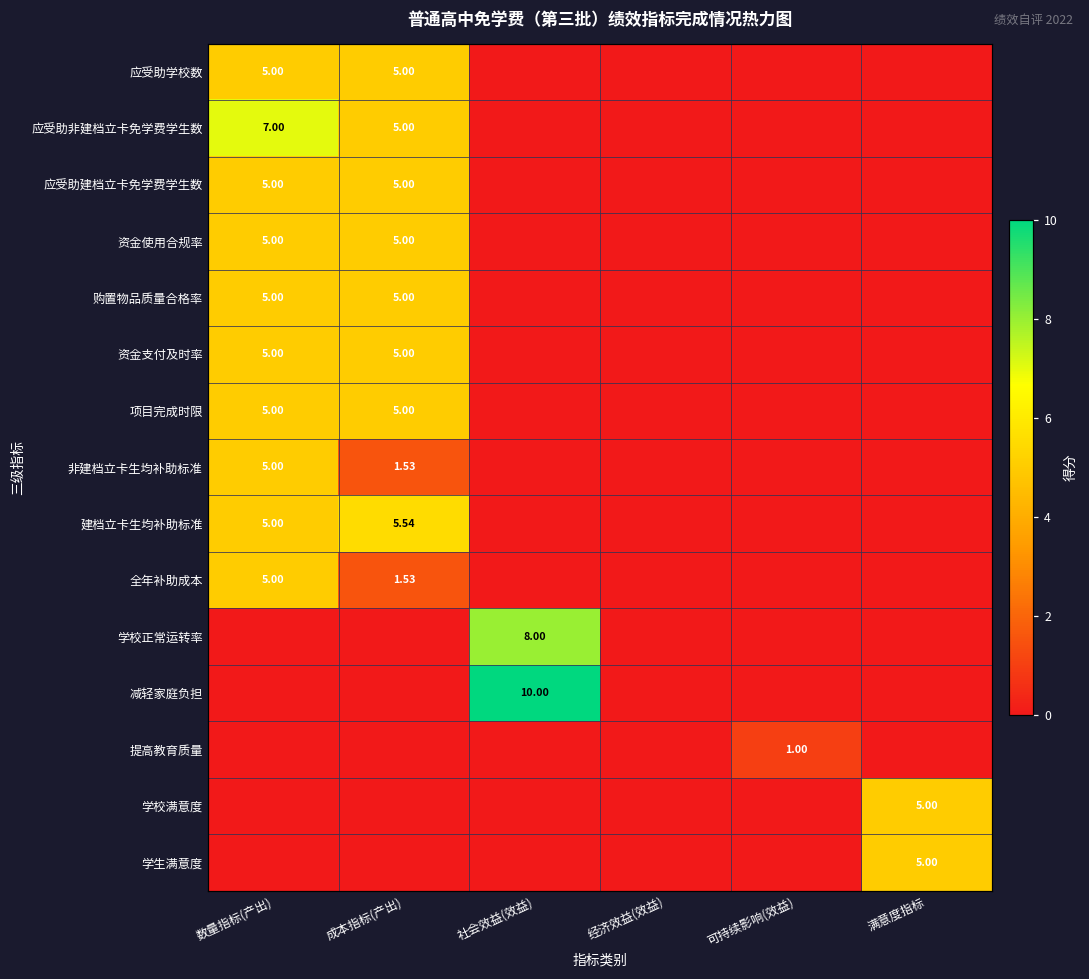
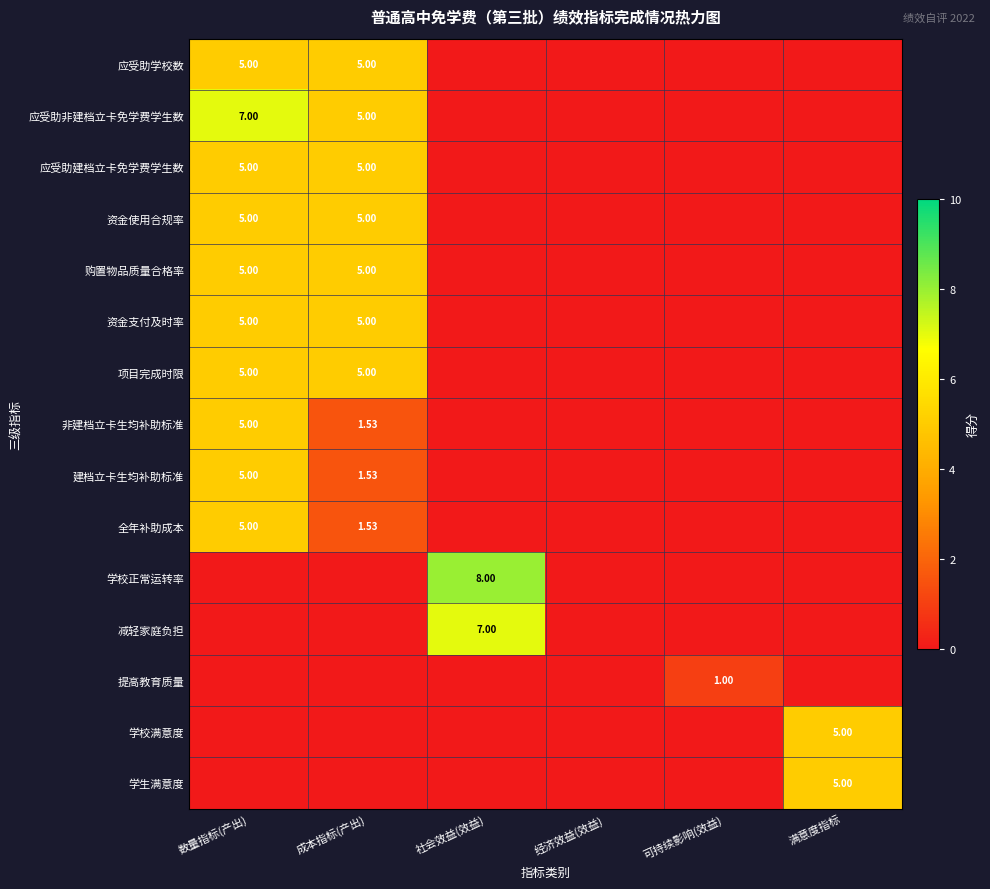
  {
    "应受助学校数": {
      "数量指标(产出)": 5.00,
      "成本指标(产出)": 5.00
    },
    "应受助非建档立卡免学费学生数": {
      "数量指标(产出)": 7.00,
      "成本指标(产出)": 5.00
    },
    "应受助建档立卡免学费学生数": {
      "数量指标(产出)": 5.00,
      "成本指标(产出)": 5.00
    },
    "资金使用合规率": {
      "数量指标(产出)": 5.00,
      "成本指标(产出)": 5.00
    },
    "购置物品质量合格率": {
      "数量指标(产出)": 5.00,
      "成本指标(产出)": 5.00
    },
    "资金支付及时率": {
      "数量指标(产出)": 5.00,
      "成本指标(产出)": 5.00
    },
    "项目完成时限": {
      "数量指标(产出)": 5.00,
      "成本指标(产出)": 5.00
    },
    "非建档立卡生均补助标准": {
      "数量指标(产出)": 5.00,
      "成本指标(产出)": 1.53
    },
    "建档立卡生均补助标准": {
      "数量指标(产出)": 5.00,
-     "成本指标(产出)": 5.54
+     "成本指标(产出)": 1.53
    },
    "全年补助成本": {
      "数量指标(产出)": 5.00,
      "成本指标(产出)": 1.53
    },
    "学校正常运转率": {
      "社会效益(效益)": 8.00
    },
    "减轻家庭负担": {
-     "社会效益(效益)": 10.00
+     "社会效益(效益)": 7.00
    },
    "提高教育质量": {
      "可持续影响(效益)": 1.00
    },
    "学校满意度": {
      "满意度指标": 5.00
    },
    "学生满意度": {
      "满意度指标": 5.00
    }
  }
